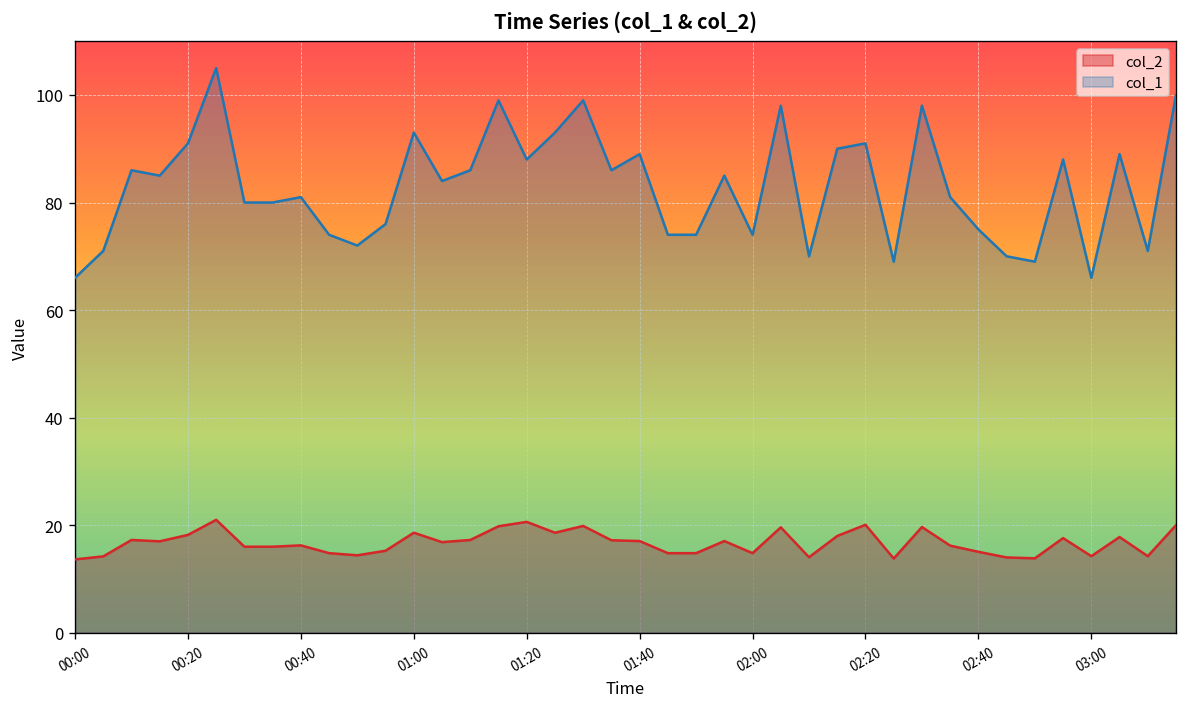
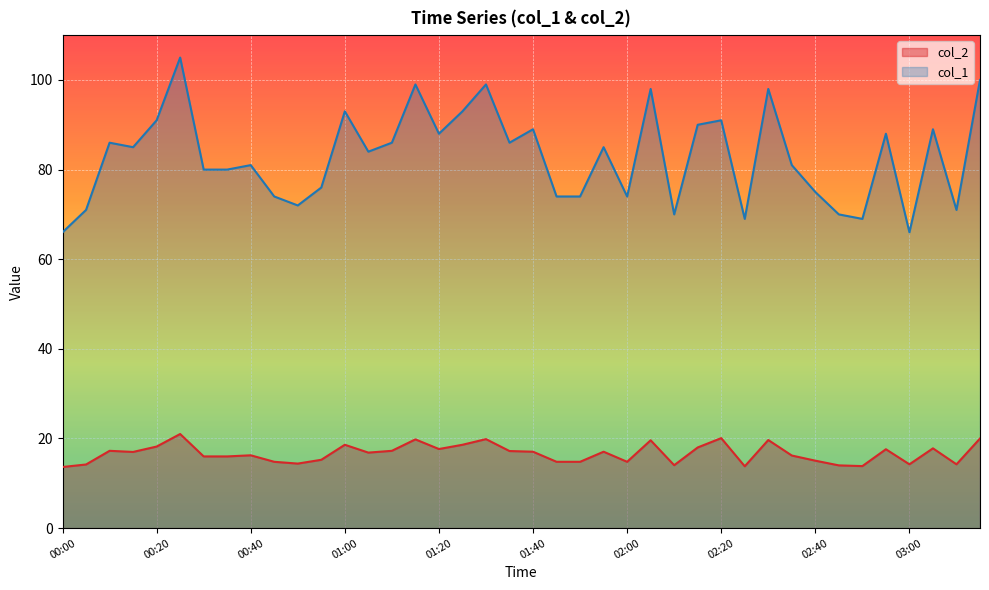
  {
    "col_2": {
      "00:00": 14,
      "00:20": 18,
      "00:40": 16,
      "01:00": 19,
-     "01:20": 21,
+     "01:20": 18,
      "01:40": 17,
      "02:00": 15,
      "02:20": 20,
      "02:40": 15,
      "03:00": 14
    },
    "col_1": {
      "00:00": 66,
      "00:20": 91,
      "00:40": 81,
      "01:00": 93,
      "01:20": 88,
      "01:40": 89,
      "02:00": 74,
      "02:20": 91,
      "02:40": 75,
      "03:00": 66
    }
  }
